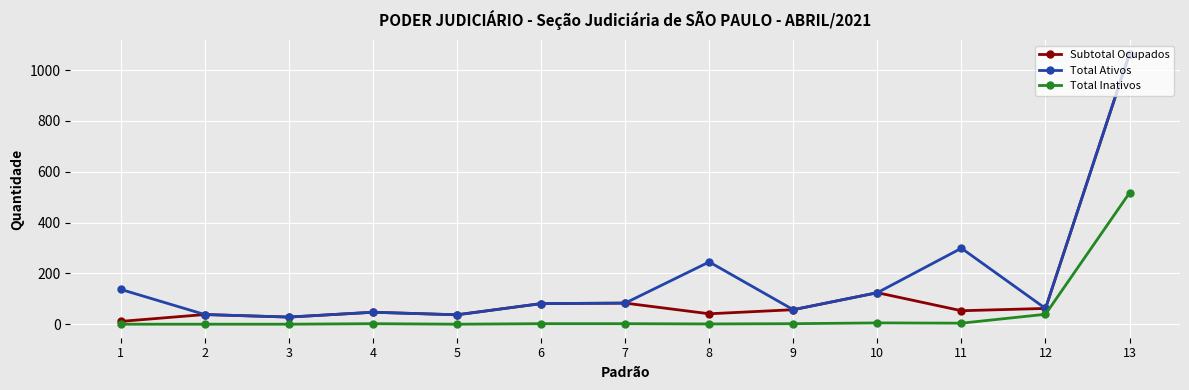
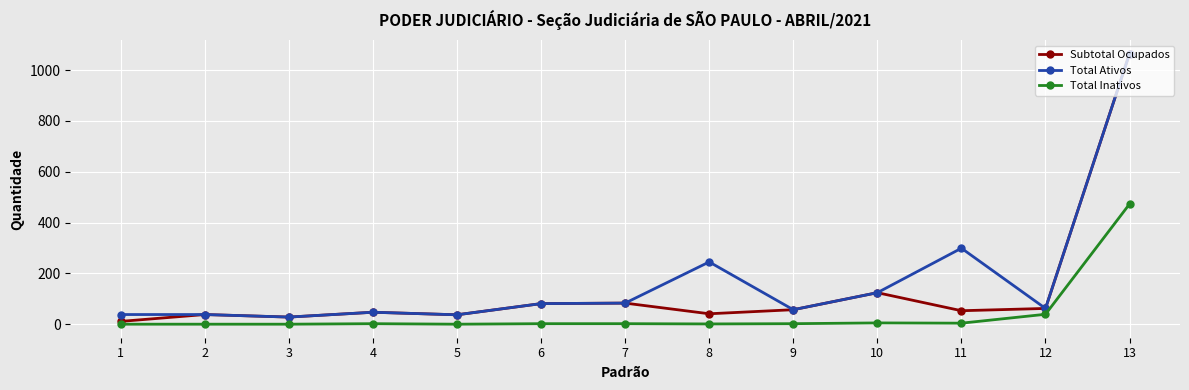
  {
    "Subtotal Ocupados": {
      "1": 10,
      "8": 40,
      "11": 50
    },
    "Total Ativos": {
-     "1": 140,
+     "1": 40,
      "8": 250,
      "11": 300
    },
    "Total Inativos": {
      "1": 0,
      "2": 0,
      "3": 0,
      "4": 0,
      "5": 0,
      "6": 0,
      "7": 0,
      "8": 0,
      "9": 0,
      "10": 10,
      "11": 0,
      "12": 40,
-     "13": 520
+     "13": 470
    }
  }
